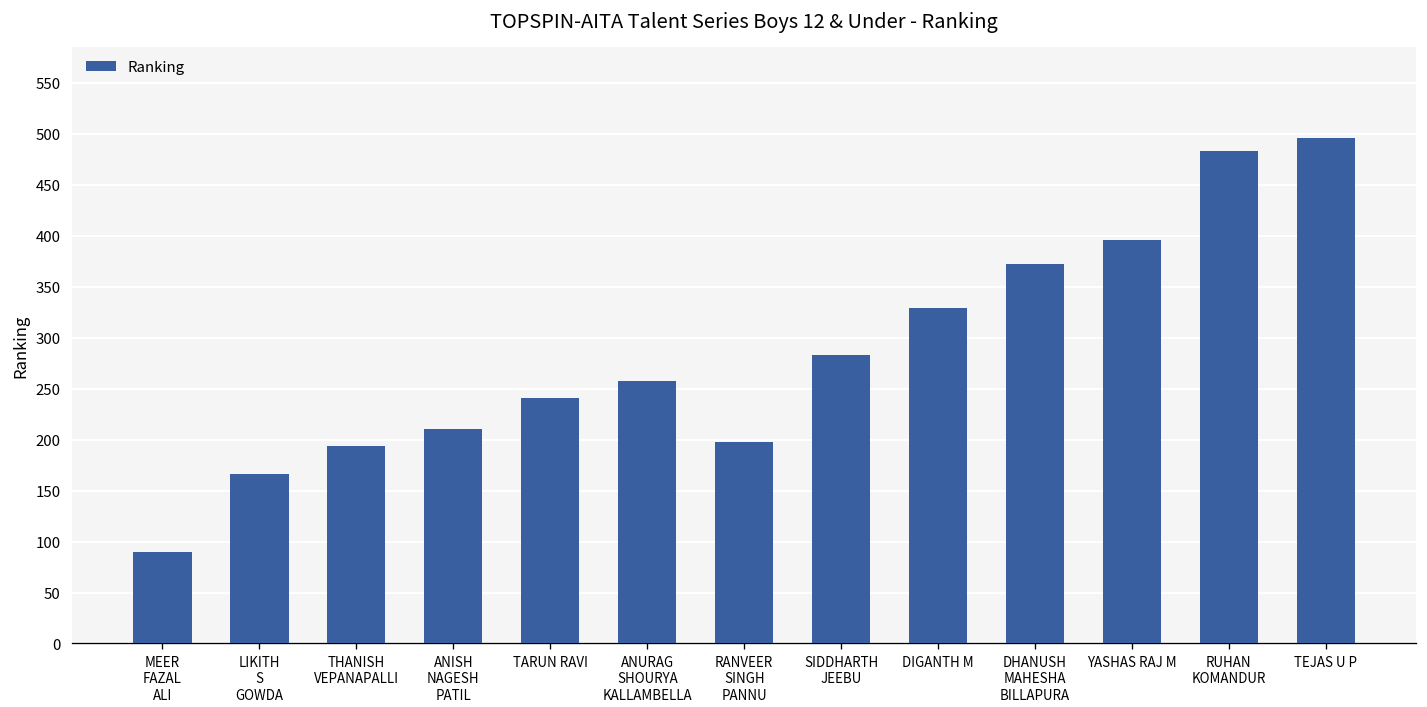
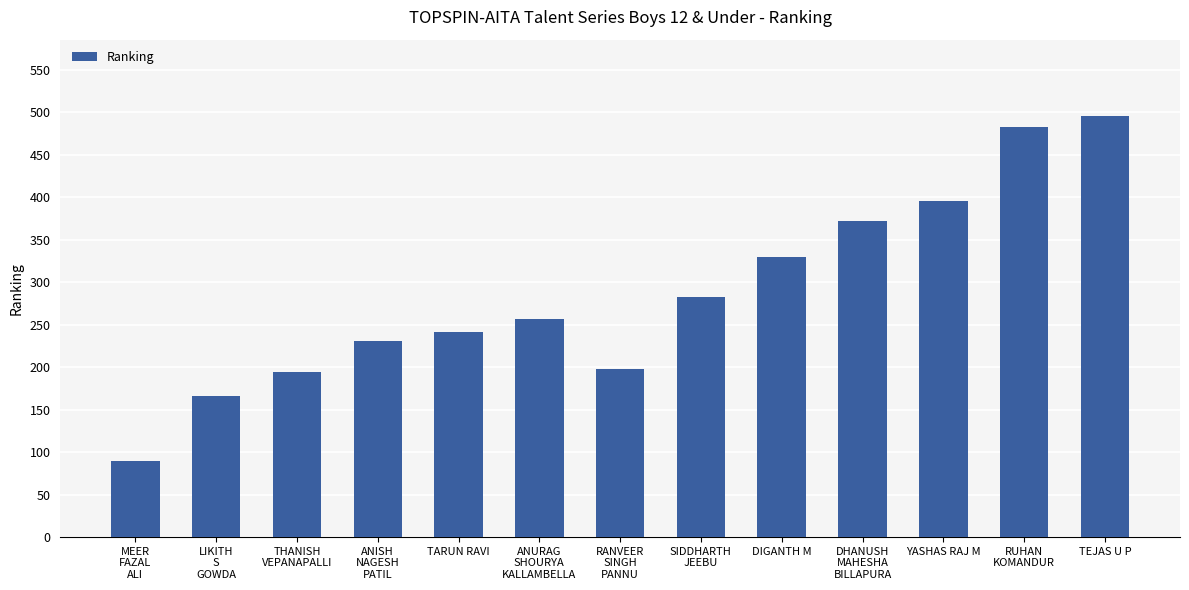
  {
    "MEER FAZAL ALI": 90,
    "LIKITH S GOWDA": 170,
    "THANISH VEPANAPALLI": 190,
-   "ANISH NAGESH PATIL": 210,
+   "ANISH NAGESH PATIL": 230,
    "TARUN RAVI": 240,
    "ANURAG SHOURYA KALLAMBELLA": 260,
    "RANVEER SINGH PANNU": 200,
    "SIDDHARTH JEEBU": 280,
    "DIGANTH M": 330,
    "DHANUSH MAHESHA BILLAPURA": 370,
    "YASHAS RAJ M": 400,
    "RUHAN KOMANDUR": 480,
    "TEJAS U P": 500
  }
